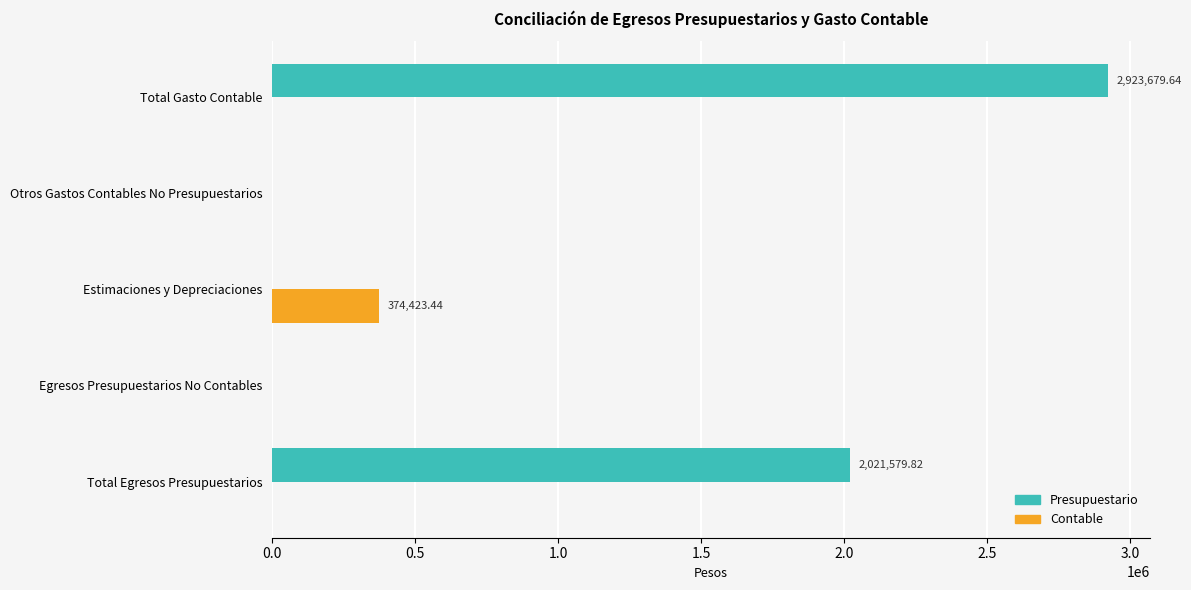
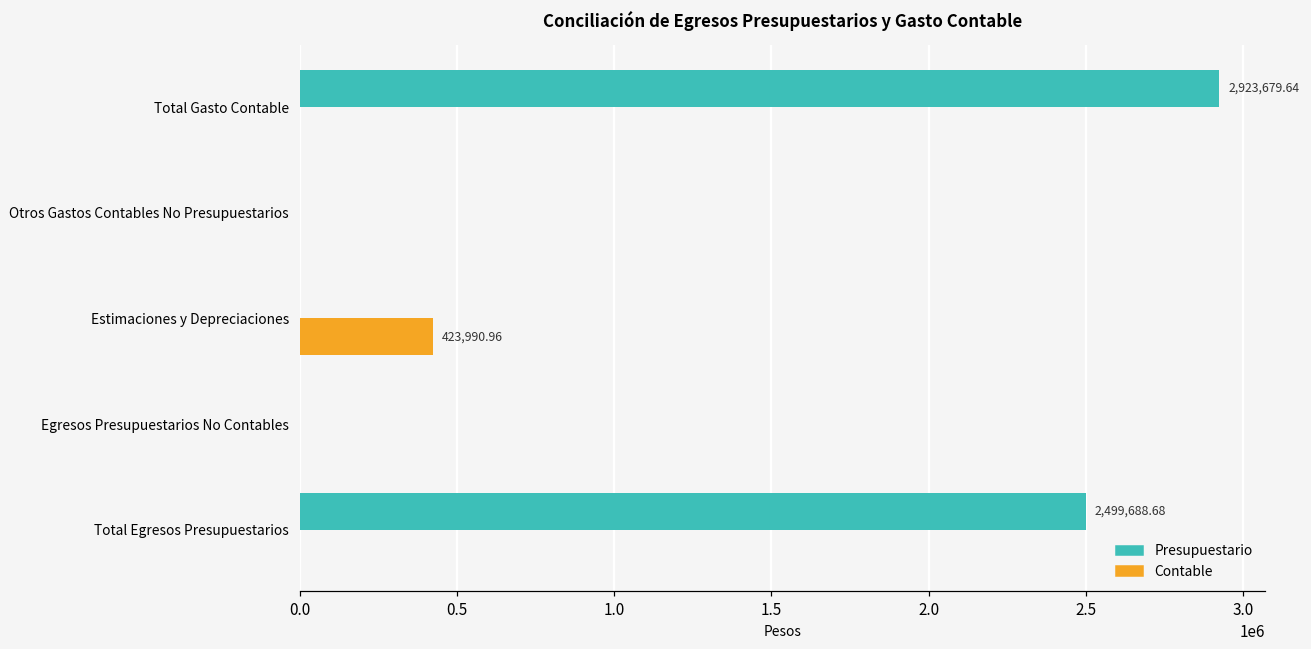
  {
    "Presupuestario": {
      "Total Gasto Contable": "2,923,679.64",
-     "Total Egresos Presupuestarios": "2,021,579.82"
+     "Total Egresos Presupuestarios": "2,499,688.68"
    },
    "Contable": {
-     "Estimaciones y Depreciaciones": "374,423.44"
+     "Estimaciones y Depreciaciones": "423,990.96"
    }
  }
